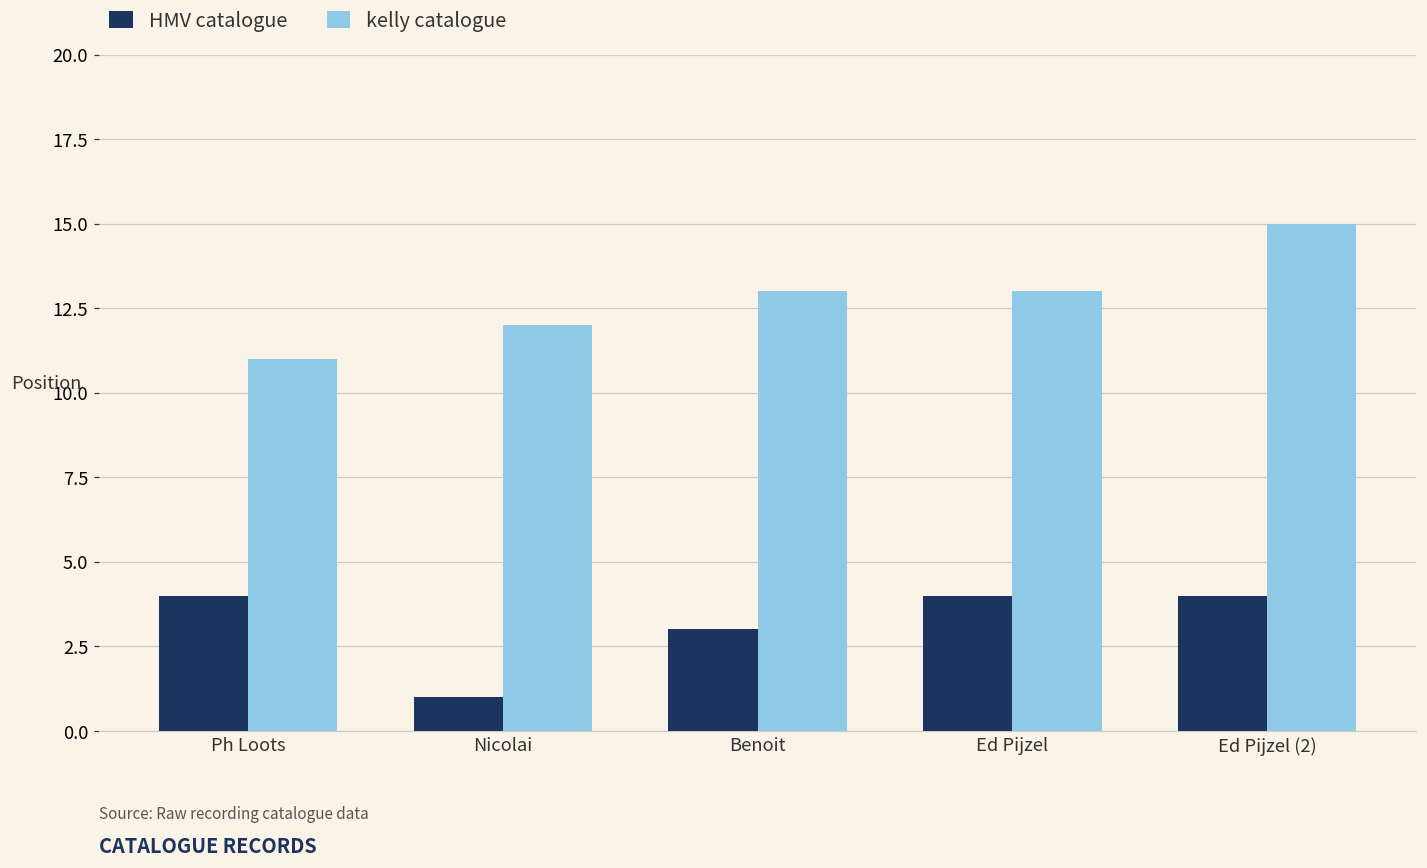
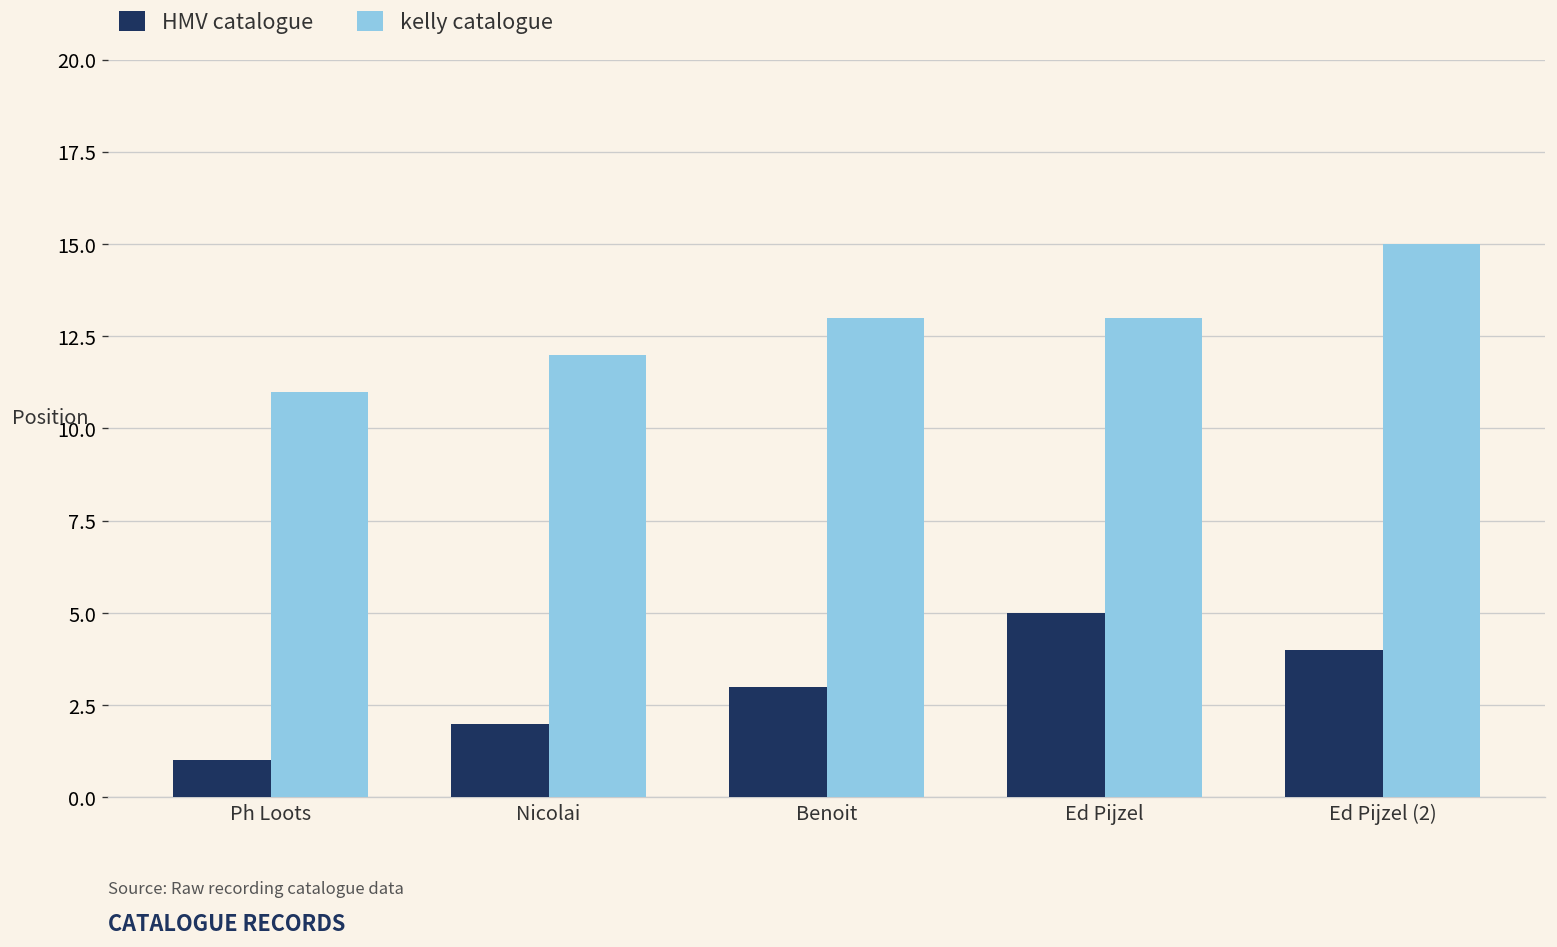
  {
    "HMV catalogue": {
-     "Ph Loots": 4,
-     "Nicolai": 1,
+     "Ph Loots": 1,
+     "Nicolai": 2,
      "Benoit": 3,
-     "Ed Pijzel": 4,
+     "Ed Pijzel": 5,
      "Ed Pijzel (2)": 4
    },
    "kelly catalogue": {
      "Ph Loots": 11,
      "Nicolai": 12,
      "Benoit": 13,
      "Ed Pijzel": 13,
      "Ed Pijzel (2)": 15
    }
  }
